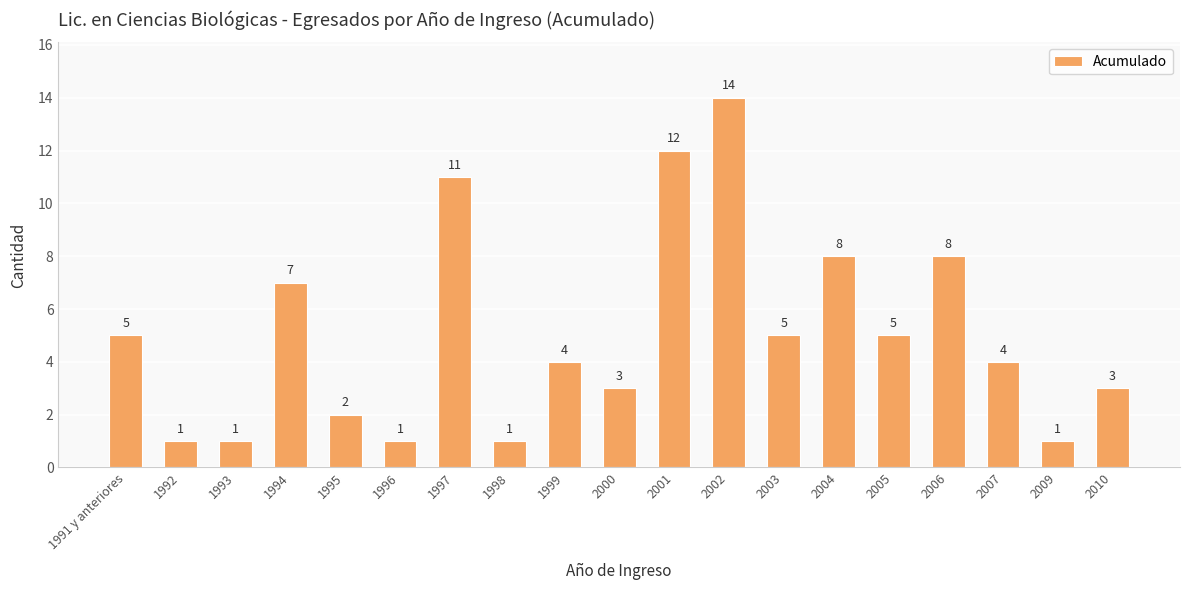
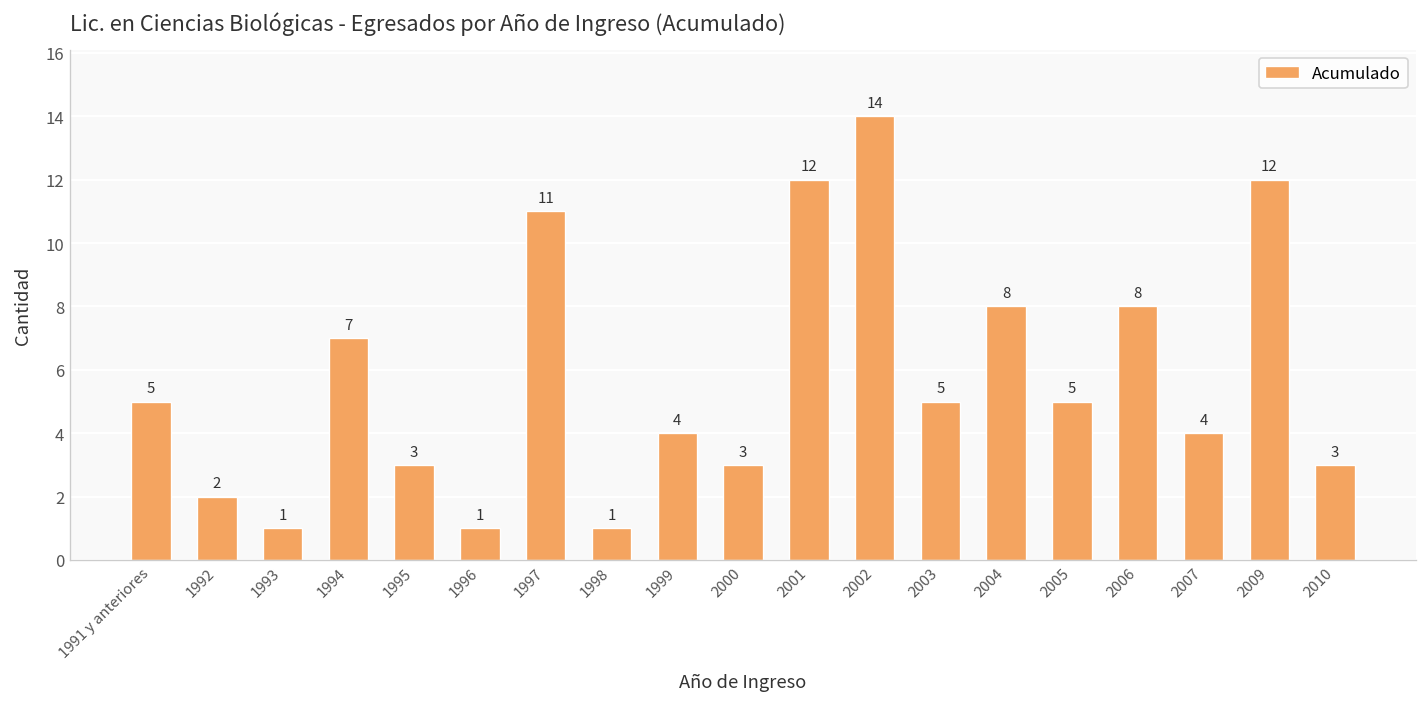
  {
    "1991 y anteriores": 5,
-   "1992": 1,
+   "1992": 2,
    "1993": 1,
    "1994": 7,
-   "1995": 2,
+   "1995": 3,
    "1996": 1,
    "1997": 11,
    "1998": 1,
    "1999": 4,
    "2000": 3,
    "2001": 12,
    "2002": 14,
    "2003": 5,
    "2004": 8,
    "2005": 5,
    "2006": 8,
    "2007": 4,
-   "2009": 1,
+   "2009": 12,
    "2010": 3
  }
